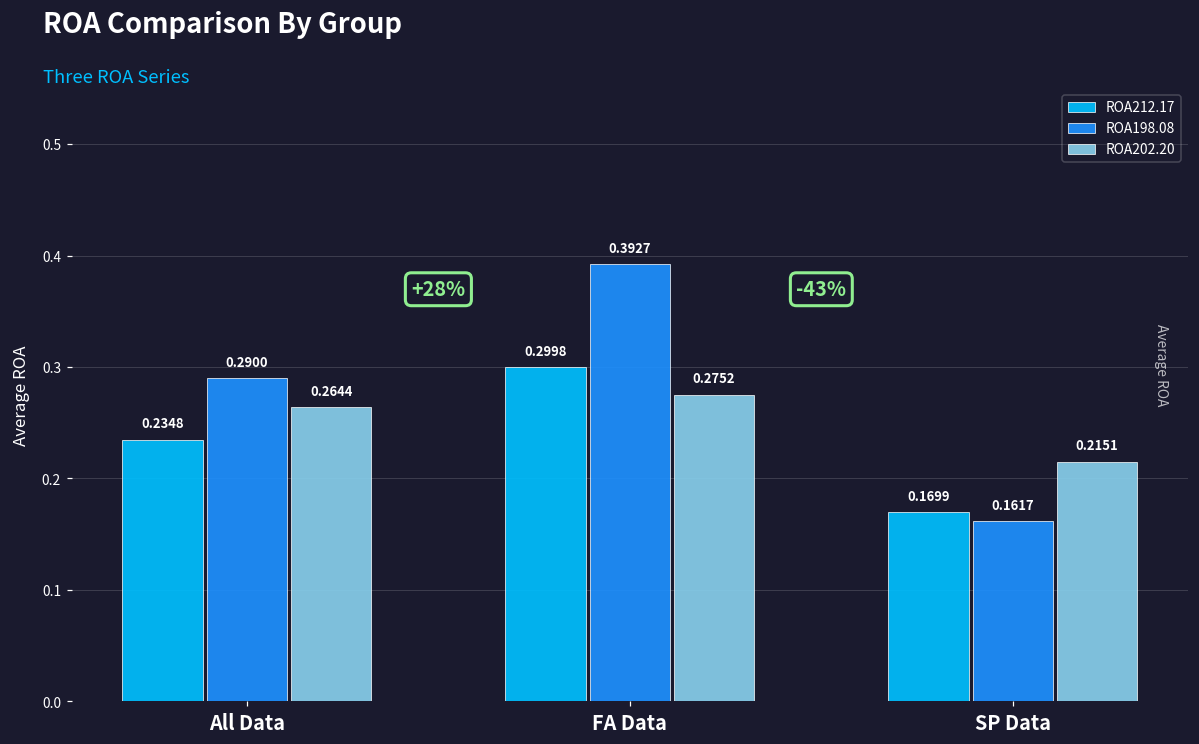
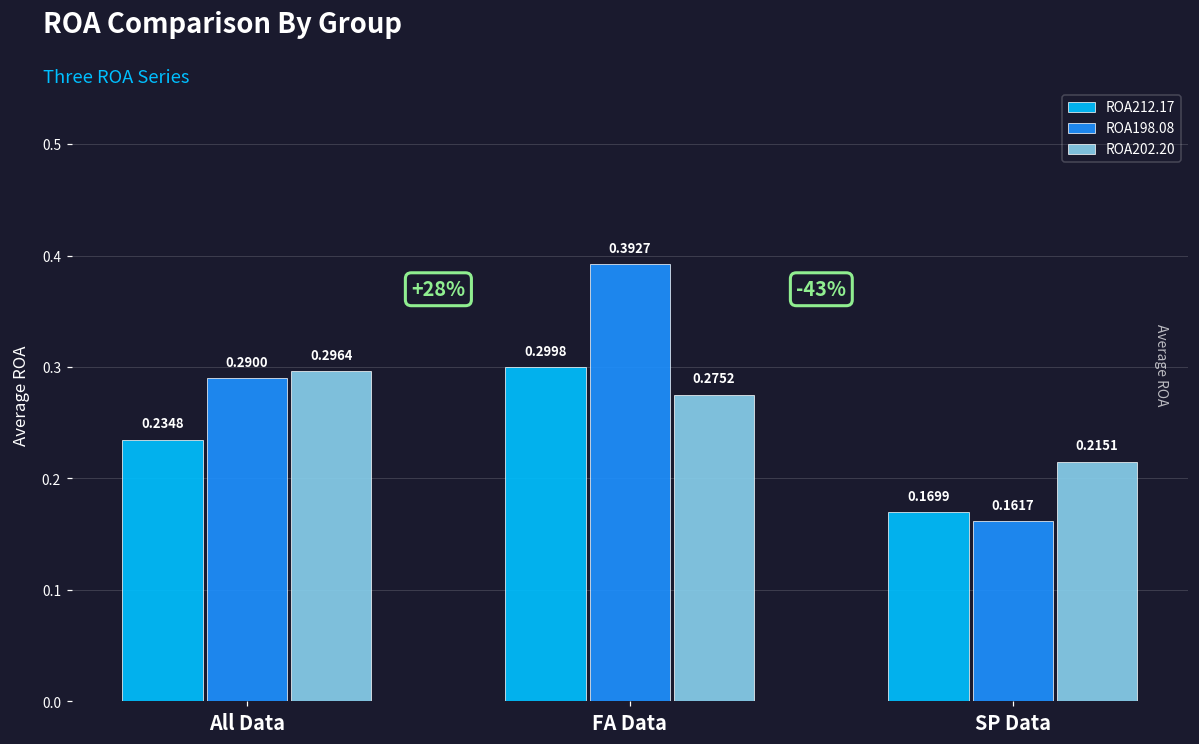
  {
    "ROA202.20": {
-     "All Data": 0.2644,
+     "All Data": 0.2964,
      "FA Data": 0.2752,
      "SP Data": 0.2151
    }
  }
